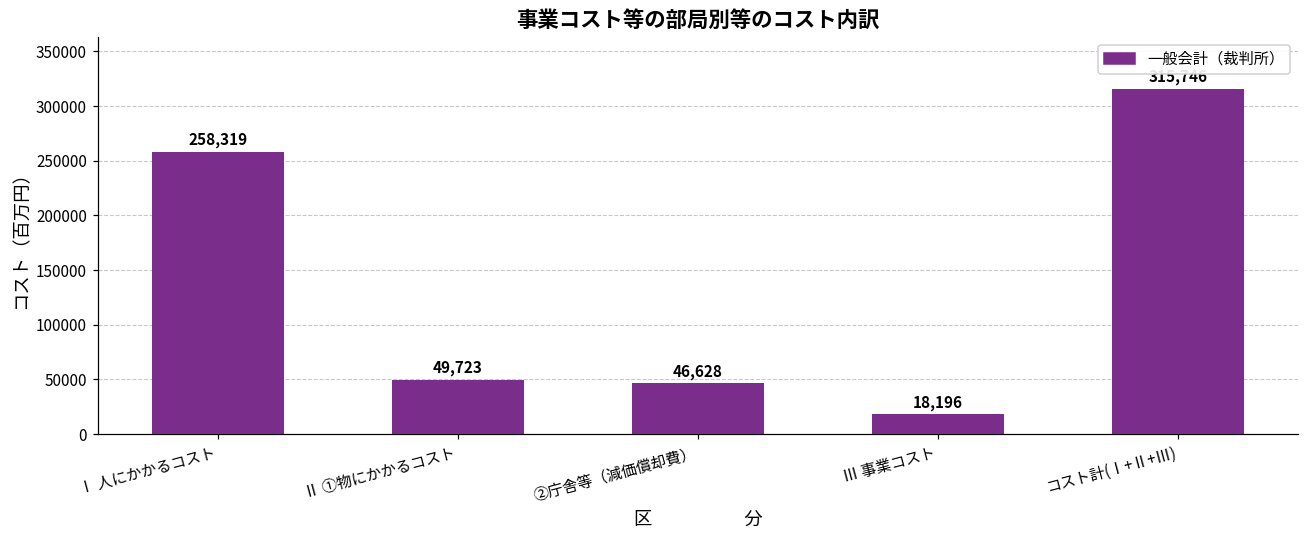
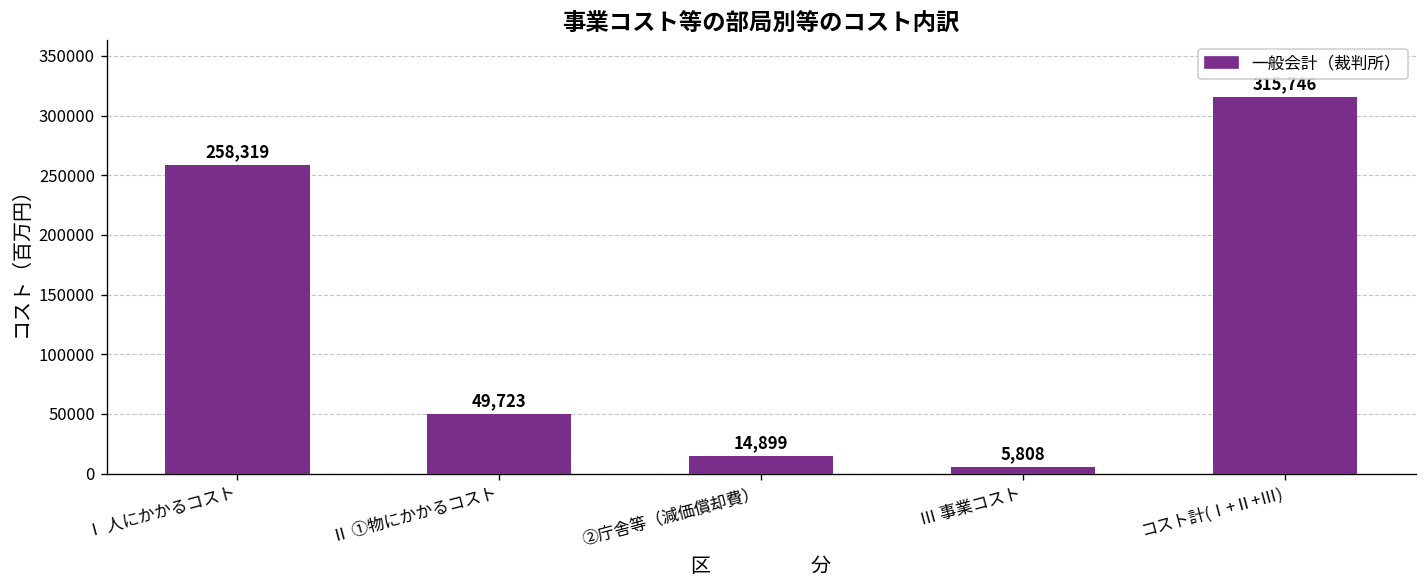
  {
    "Ⅰ 人にかかるコスト": "258,319",
    "Ⅱ ①物にかかるコスト": "49,723",
-   "②庁舎等（減価償却費）": "46,628",
-   "Ⅲ 事業コスト": "18,196"
+   "②庁舎等（減価償却費）": "14,899",
+   "Ⅲ 事業コスト": "5,808"
  }
